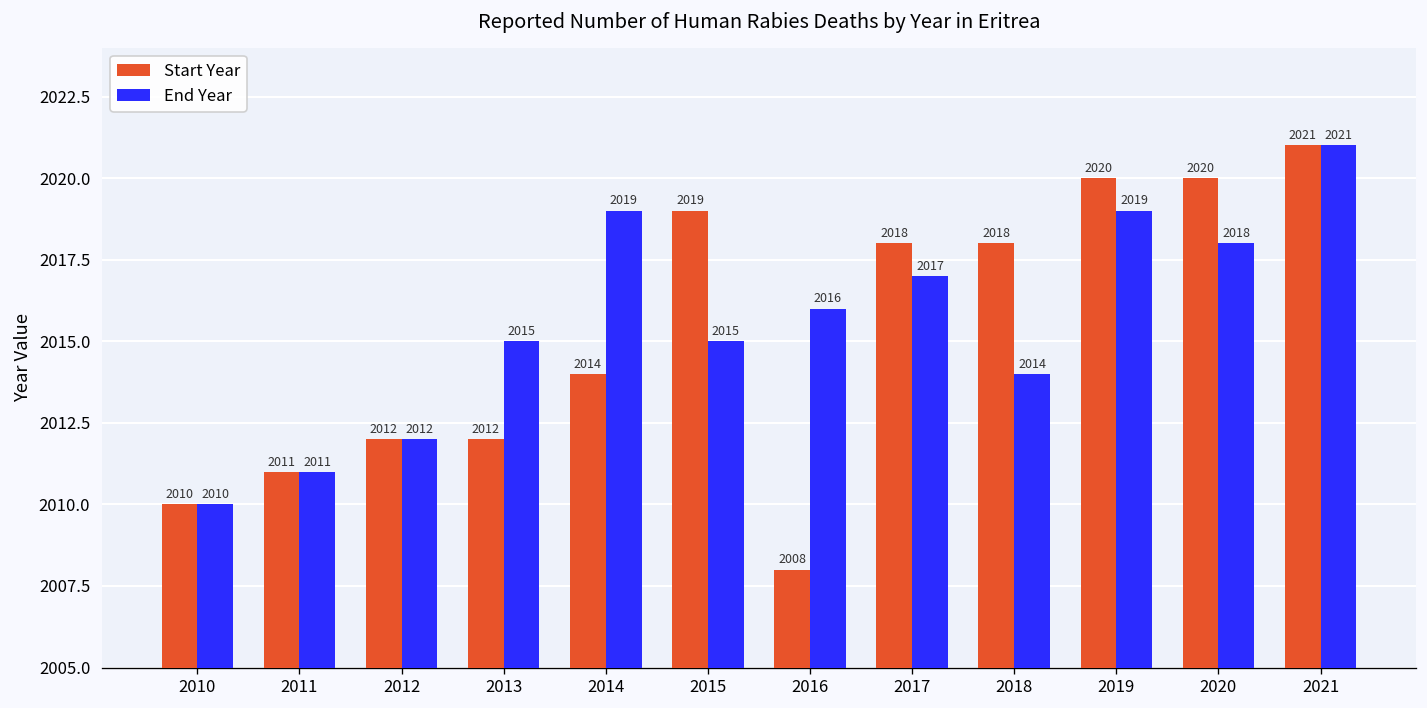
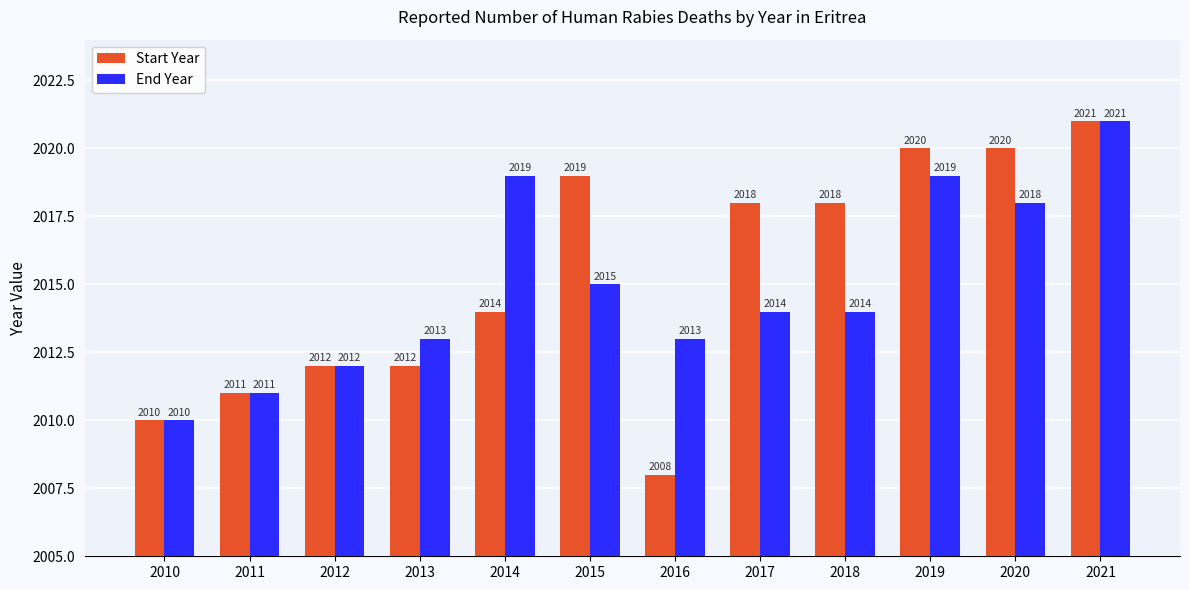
  {
    "Start Year": {
      "2010": 2010,
      "2011": 2011,
      "2012": 2012,
      "2013": 2012,
      "2014": 2014,
      "2015": 2019,
      "2016": 2008,
      "2017": 2018,
      "2018": 2018,
      "2019": 2020,
      "2020": 2020,
      "2021": 2021
    },
    "End Year": {
      "2010": 2010,
      "2011": 2011,
      "2012": 2012,
-     "2013": 2015,
+     "2013": 2013,
      "2014": 2019,
      "2015": 2015,
-     "2016": 2016,
-     "2017": 2017,
+     "2016": 2013,
+     "2017": 2014,
      "2018": 2014,
      "2019": 2019,
      "2020": 2018,
      "2021": 2021
    }
  }
